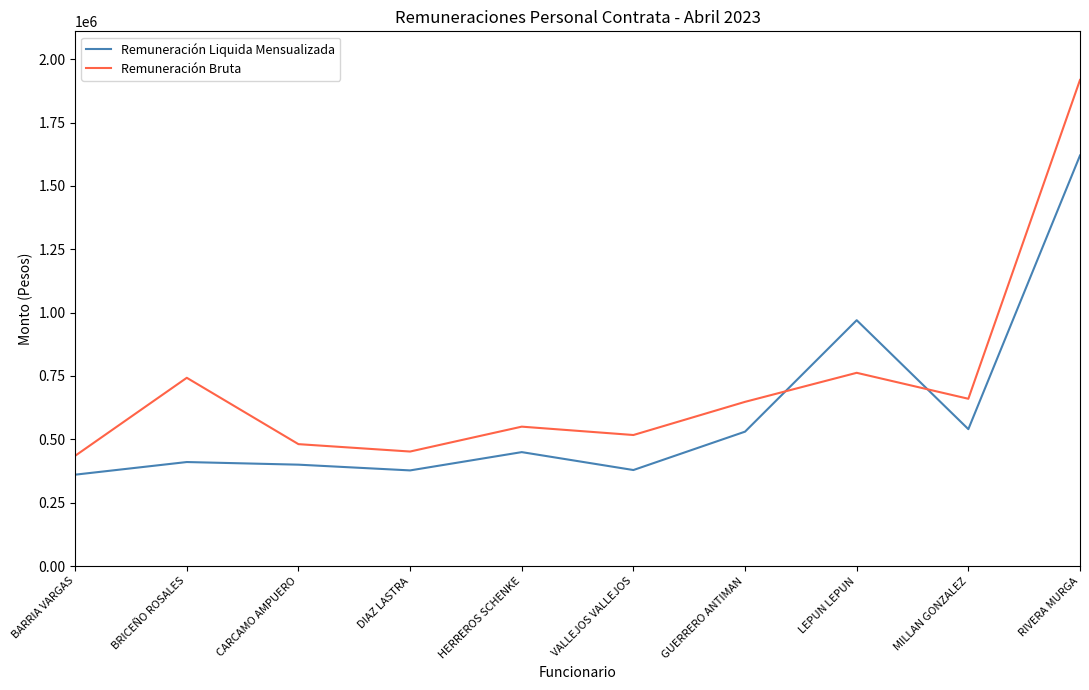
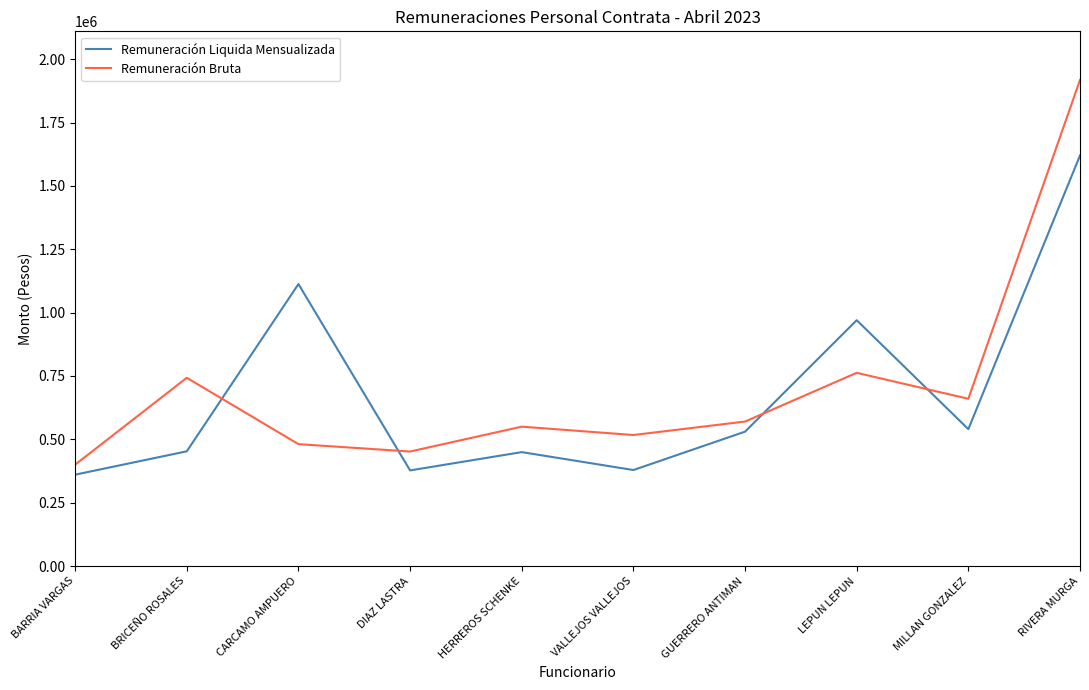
  {
    "Remuneración Liquida Mensualizada": {
      "BARRIA VARGAS": 360000,
-     "BRICEÑO ROSALES": 410000,
-     "CARCAMO AMPUERO": 400000,
+     "BRICEÑO ROSALES": 450000,
+     "CARCAMO AMPUERO": 1110000,
      "DIAZ LASTRA": 380000,
      "HERREROS SCHENKE": 450000,
      "VALLEJOS VALLEJOS": 380000,
      "GUERRERO ANTIMAN": 530000,
      "LEPUN LEPUN": 970000,
      "MILLAN GONZALEZ": 540000,
      "RIVERA MURGA": 1620000
    },
    "Remuneración Bruta": {
-     "BARRIA VARGAS": 440000,
+     "BARRIA VARGAS": 400000,
      "BRICEÑO ROSALES": 740000,
      "CARCAMO AMPUERO": 480000,
      "DIAZ LASTRA": 450000,
      "HERREROS SCHENKE": 550000,
      "VALLEJOS VALLEJOS": 520000,
-     "GUERRERO ANTIMAN": 650000,
+     "GUERRERO ANTIMAN": 570000,
      "LEPUN LEPUN": 760000,
      "MILLAN GONZALEZ": 660000,
      "RIVERA MURGA": 1920000
    }
  }
